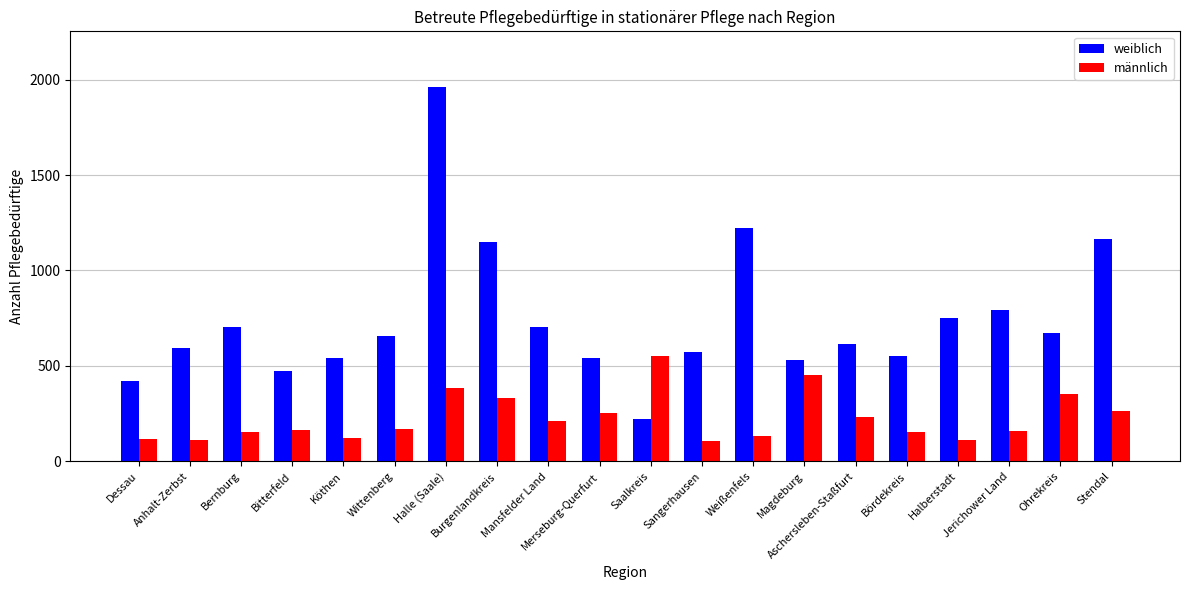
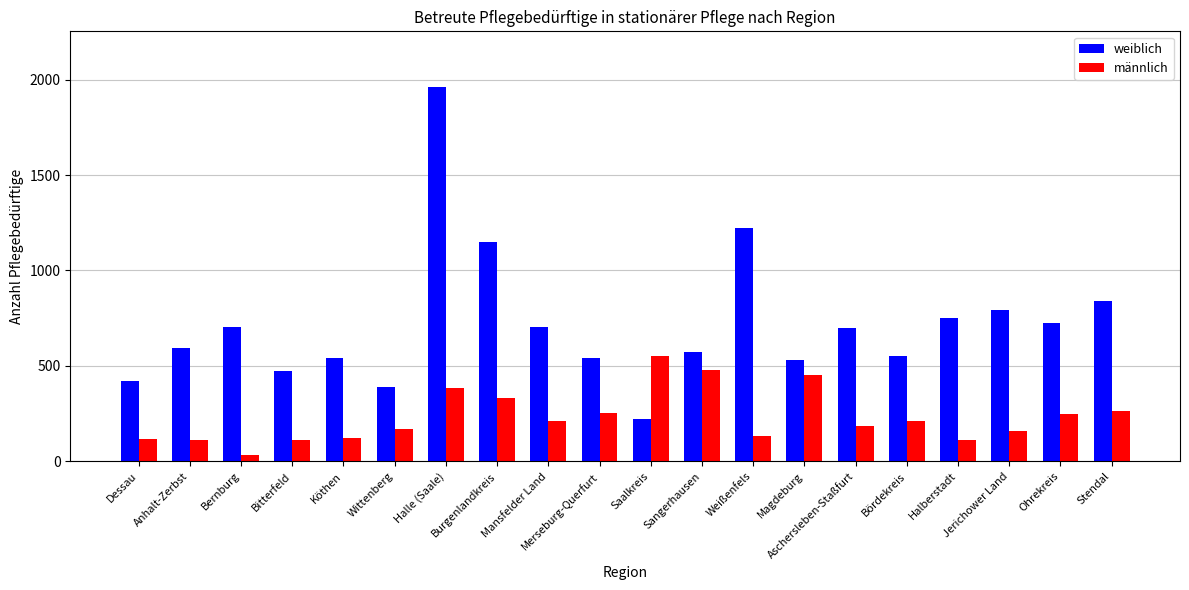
  {
    "weiblich": {
      "Dessau": 420,
      "Anhalt-Zerbst": 600,
      "Bernburg": 700,
      "Bitterfeld": 470,
      "Köthen": 540,
-     "Wittenberg": 650,
+     "Wittenberg": 390,
      "Halle (Saale)": 1960,
      "Burgenlandkreis": 1150,
      "Mansfelder Land": 710,
      "Merseburg-Querfurt": 540,
      "Saalkreis": 220,
      "Sangerhausen": 570,
      "Weißenfels": 1220,
      "Magdeburg": 530,
-     "Aschersleben-Staßfurt": 620,
+     "Aschersleben-Staßfurt": 700,
      "Bördekreis": 550,
      "Halberstadt": 750,
      "Jerichower Land": 790,
-     "Ohrekreis": 670,
-     "Stendal": 1170
+     "Ohrekreis": 730,
+     "Stendal": 840
    },
    "männlich": {
      "Dessau": 120,
      "Anhalt-Zerbst": 110,
-     "Bernburg": 150,
-     "Bitterfeld": 160,
+     "Bernburg": 30,
+     "Bitterfeld": 110,
      "Köthen": 120,
      "Wittenberg": 170,
      "Halle (Saale)": 380,
      "Burgenlandkreis": 330,
      "Mansfelder Land": 210,
      "Merseburg-Querfurt": 250,
      "Saalkreis": 550,
-     "Sangerhausen": 110,
+     "Sangerhausen": 480,
      "Weißenfels": 130,
      "Magdeburg": 450,
-     "Aschersleben-Staßfurt": 230,
-     "Bördekreis": 160,
+     "Aschersleben-Staßfurt": 190,
+     "Bördekreis": 210,
      "Halberstadt": 110,
      "Jerichower Land": 160,
-     "Ohrekreis": 350,
+     "Ohrekreis": 250,
      "Stendal": 260
    }
  }
